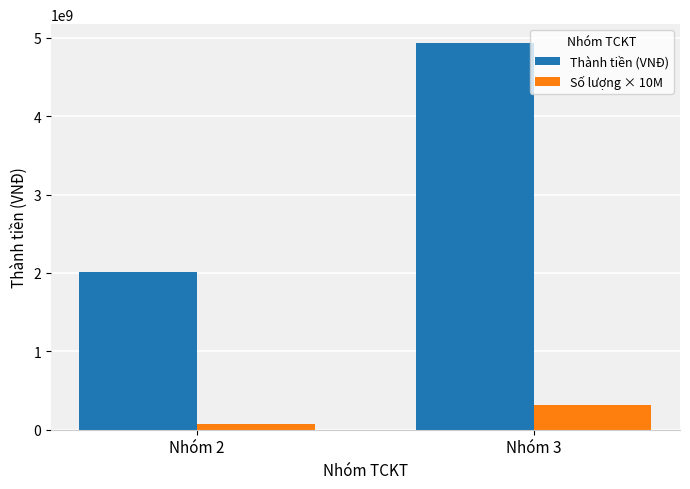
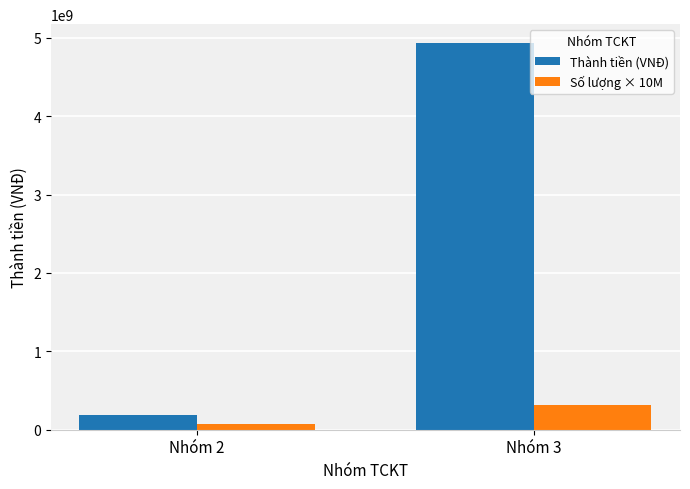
  {
    "Thành tiền (VNĐ)": {
-     "Nhóm 2": 2000000000,
+     "Nhóm 2": 200000000,
      "Nhóm 3": 4900000000
    },
    "Số lượng × 10M": {
      "Nhóm 2": 100000000,
      "Nhóm 3": 300000000
    }
  }
